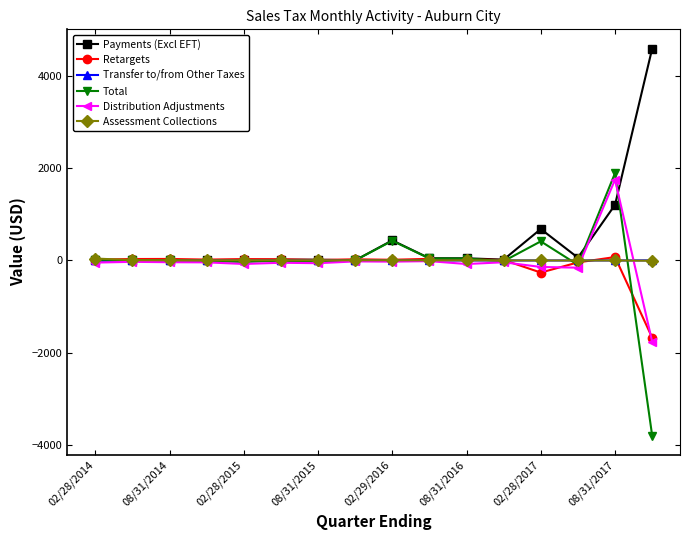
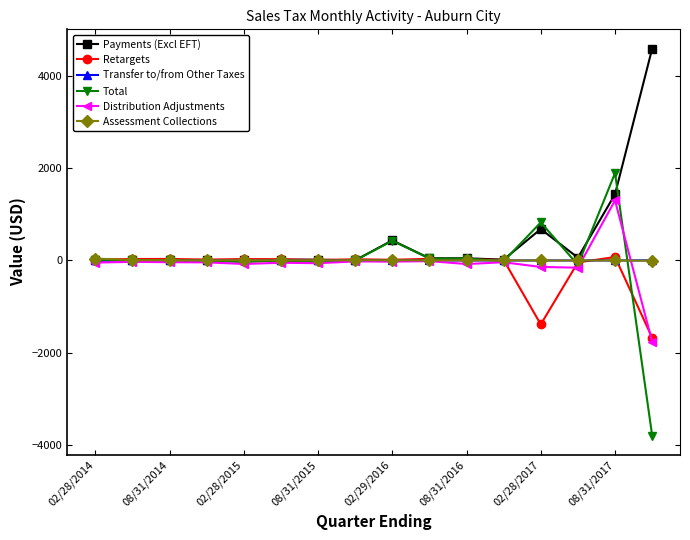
  {
    "Payments (Excl EFT)": {
      "02/28/2017": 700,
-     "08/31/2017": 1200
+     "08/31/2017": 1400
    },
    "Retargets": {
-     "02/28/2017": -300,
+     "02/28/2017": -1400,
      "08/31/2017": 100
    },
    "Total": {
-     "02/28/2017": 400,
+     "02/28/2017": 800,
      "08/31/2017": 1900
    },
    "Distribution Adjustments": {
      "08/31/2016": -100,
      "02/28/2017": -100,
-     "08/31/2017": 1800
+     "08/31/2017": 1300
    }
  }
